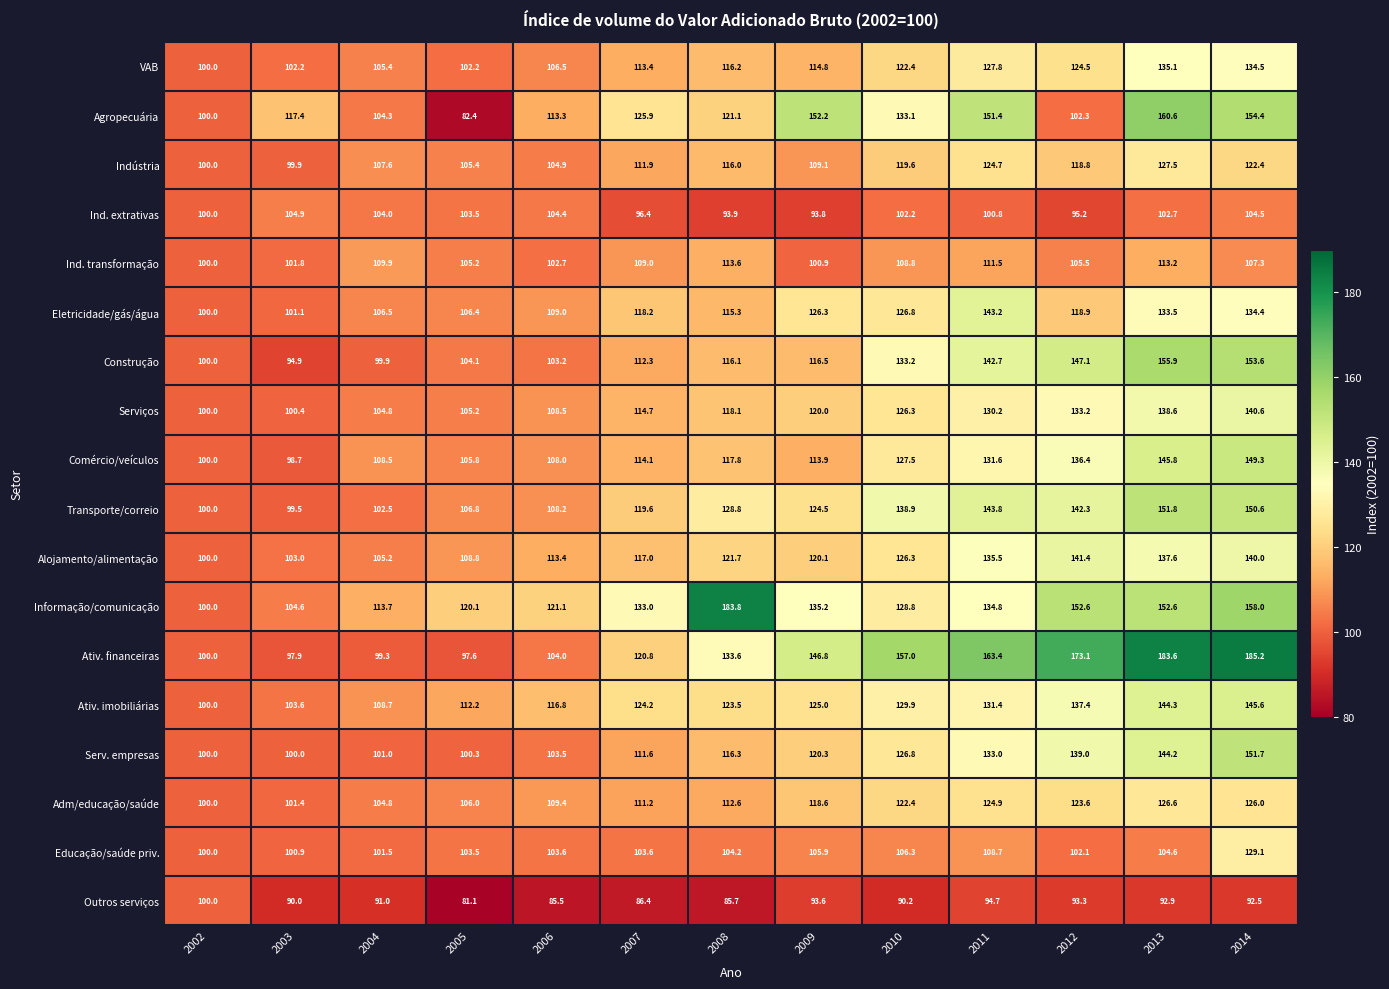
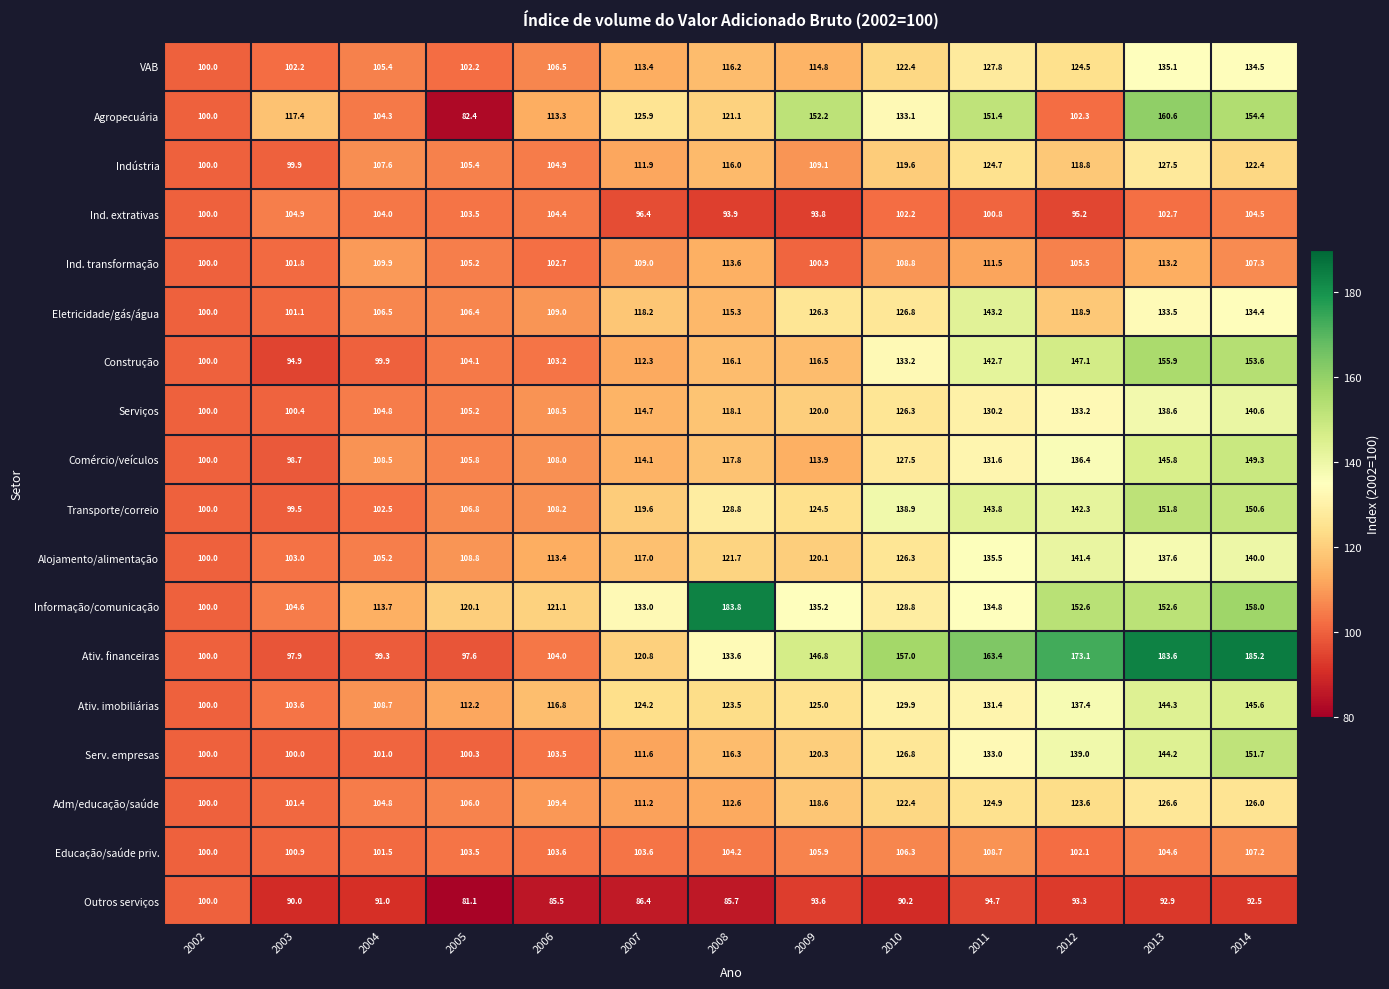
  {
    "Educação/saúde priv.": {
      "2002": 100.0,
      "2003": 100.9,
      "2004": 101.5,
      "2005": 103.5,
      "2006": 103.6,
      "2007": 103.6,
      "2008": 104.2,
      "2009": 105.9,
      "2010": 106.3,
      "2011": 108.7,
      "2012": 102.1,
      "2013": 104.6,
-     "2014": 129.1
+     "2014": 107.2
    }
  }
